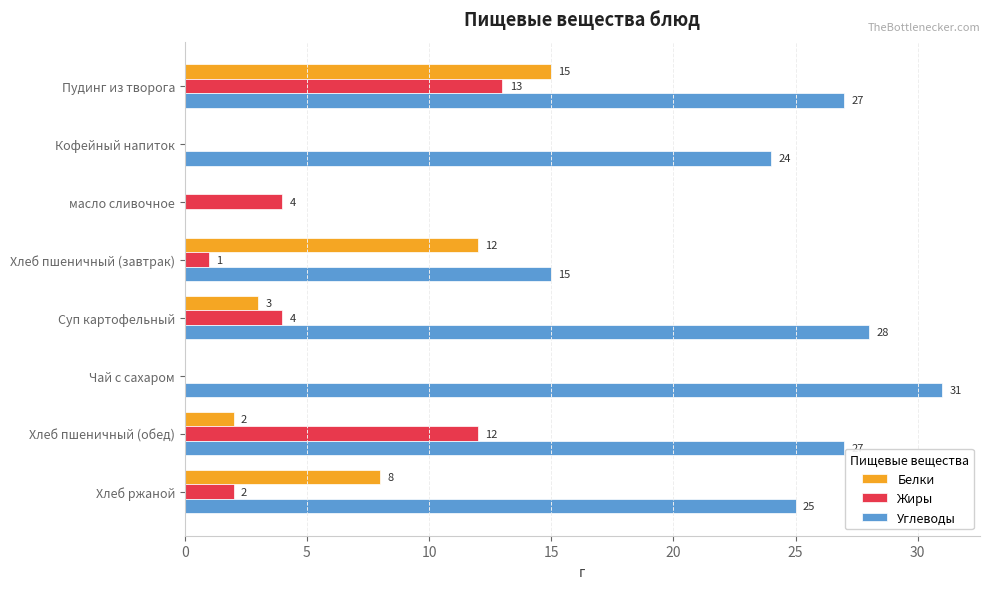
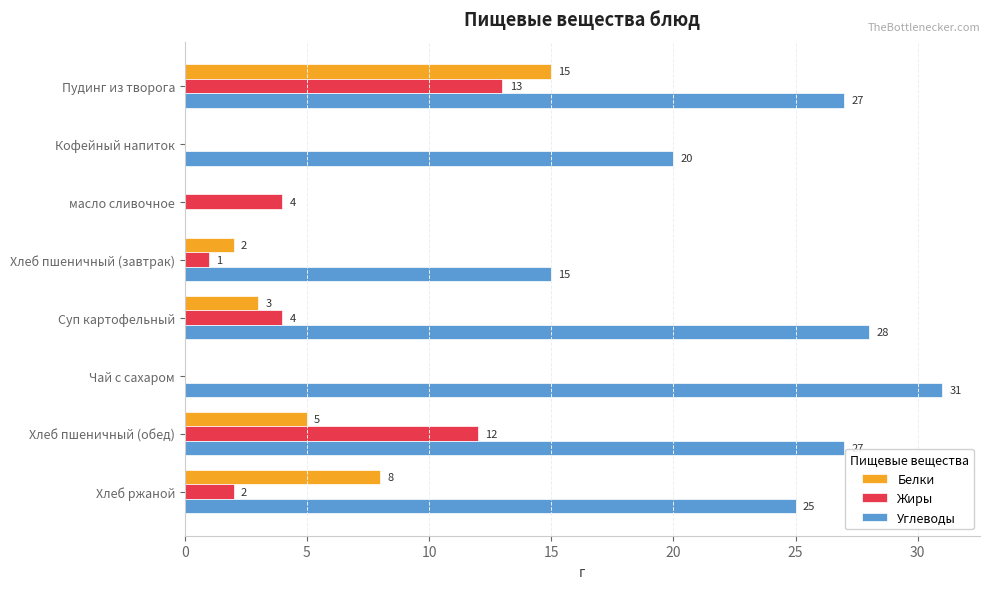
  {
    "Белки": {
      "Пудинг из творога": 15,
-     "Хлеб пшеничный (завтрак)": 12,
+     "Хлеб пшеничный (завтрак)": 2,
      "Суп картофельный": 3,
-     "Хлеб пшеничный (обед)": 2,
+     "Хлеб пшеничный (обед)": 5,
      "Хлеб ржаной": 8
    },
    "Жиры": {
      "Пудинг из творога": 13,
      "масло сливочное": 4,
      "Хлеб пшеничный (завтрак)": 1,
      "Суп картофельный": 4,
      "Хлеб пшеничный (обед)": 12,
      "Хлеб ржаной": 2
    },
    "Углеводы": {
      "Пудинг из творога": 27,
-     "Кофейный напиток": 24,
+     "Кофейный напиток": 20,
      "Хлеб пшеничный (завтрак)": 15,
      "Суп картофельный": 28,
      "Чай с сахаром": 31,
      "Хлеб ржаной": 25
    }
  }
